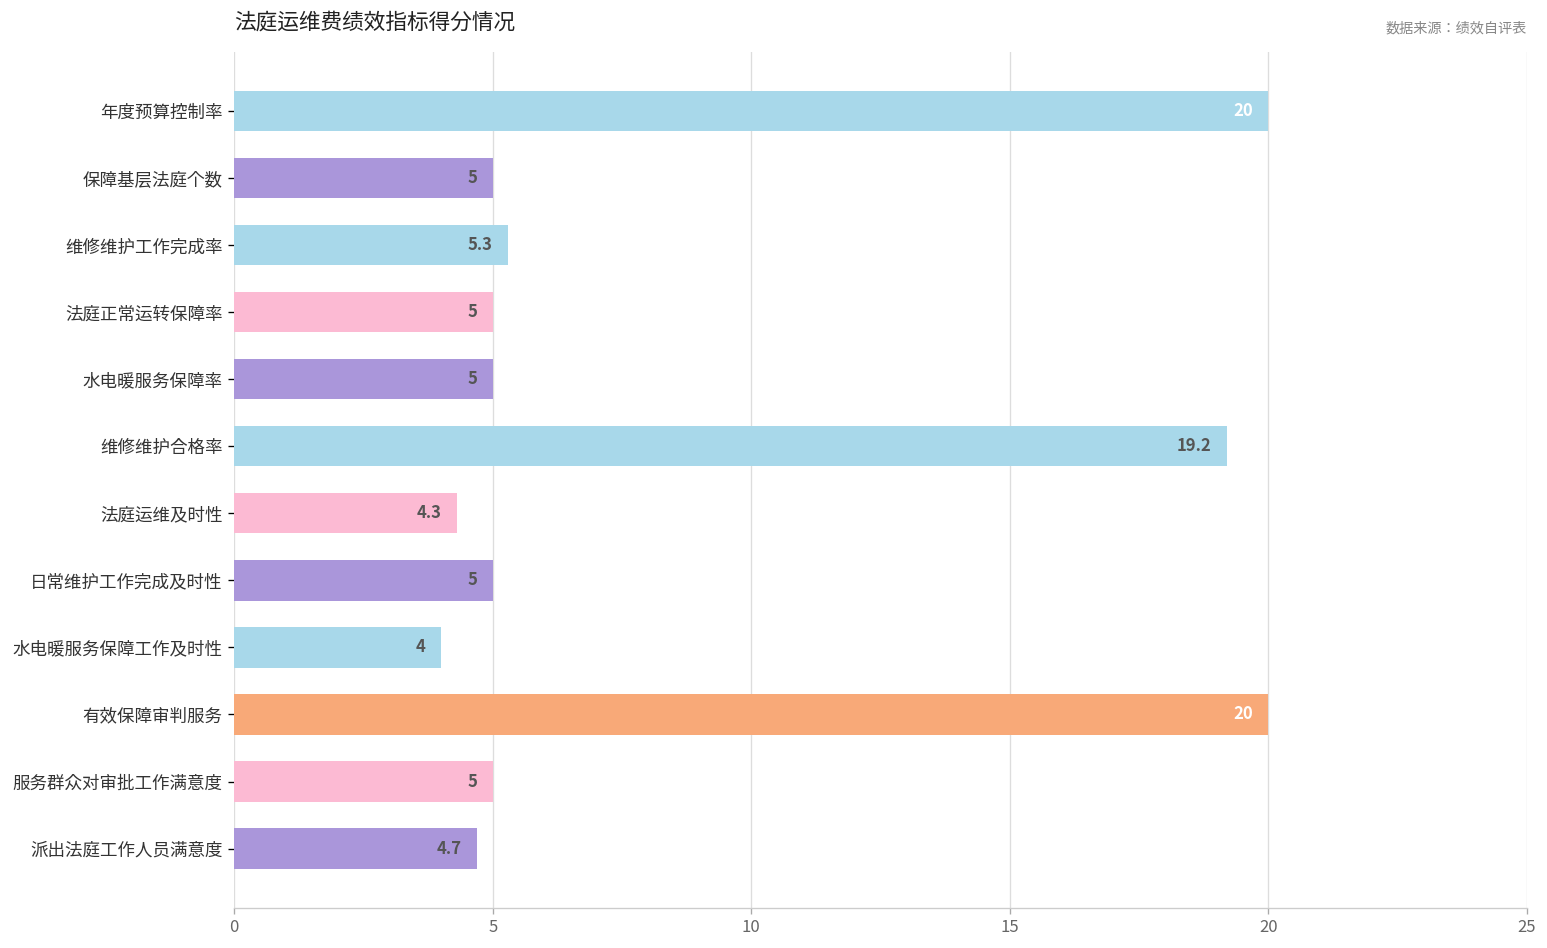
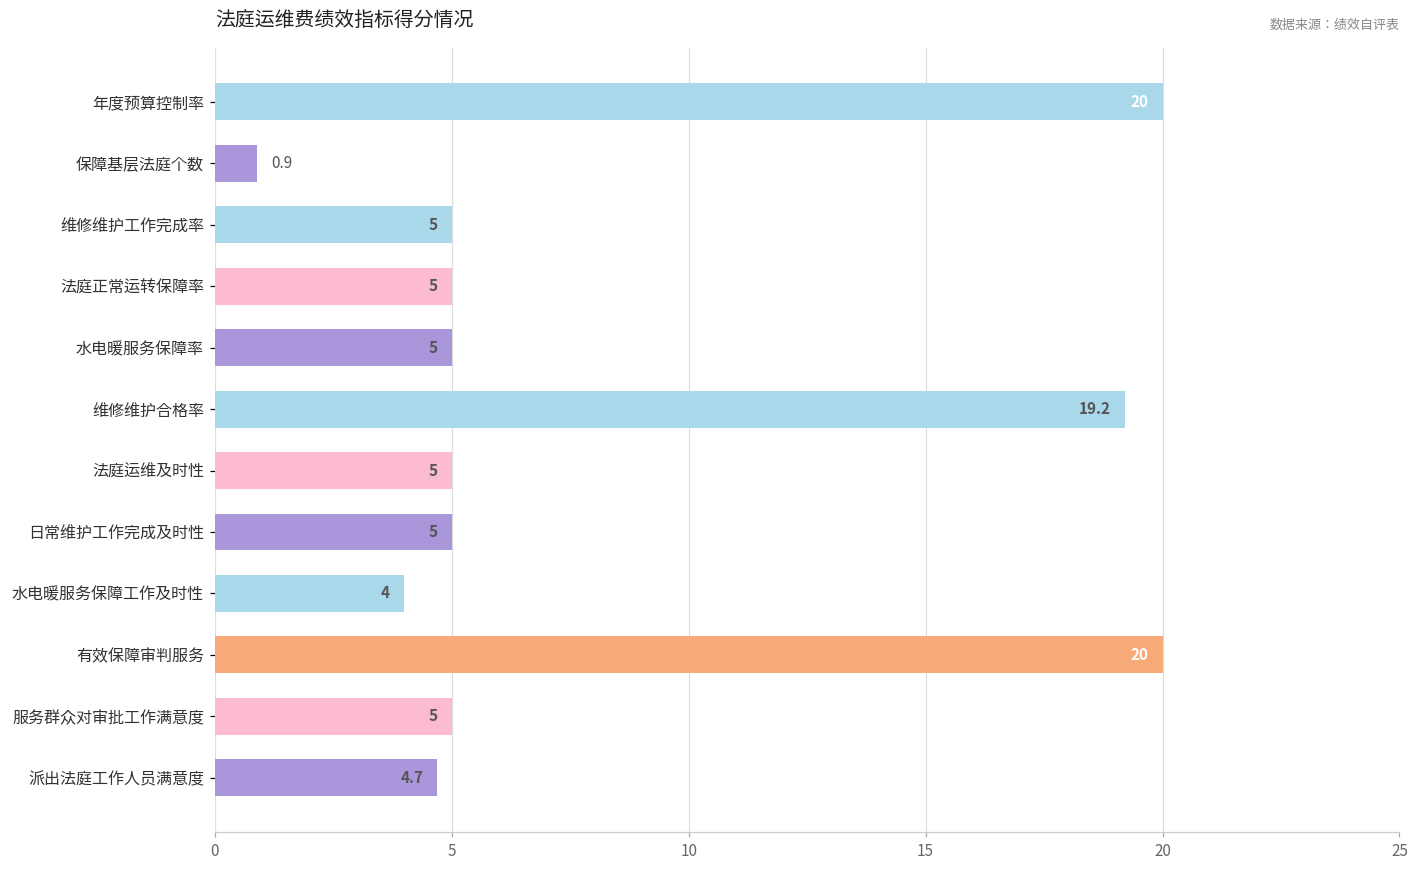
  {
    "年度预算控制率": 20,
-   "保障基层法庭个数": 5,
-   "维修维护工作完成率": 5.3,
+   "保障基层法庭个数": 0.9,
+   "维修维护工作完成率": 5,
    "法庭正常运转保障率": 5,
    "水电暖服务保障率": 5,
    "维修维护合格率": 19.2,
-   "法庭运维及时性": 4.3,
+   "法庭运维及时性": 5,
    "日常维护工作完成及时性": 5,
    "水电暖服务保障工作及时性": 4,
    "有效保障审判服务": 20,
    "服务群众对审批工作满意度": 5,
    "派出法庭工作人员满意度": 4.7
  }
